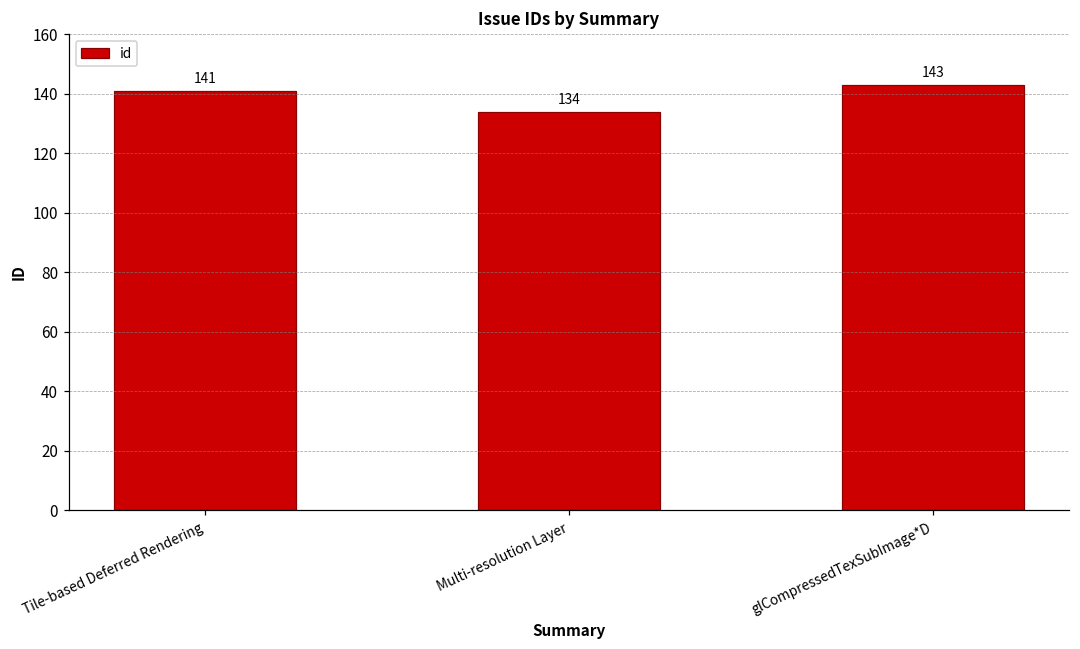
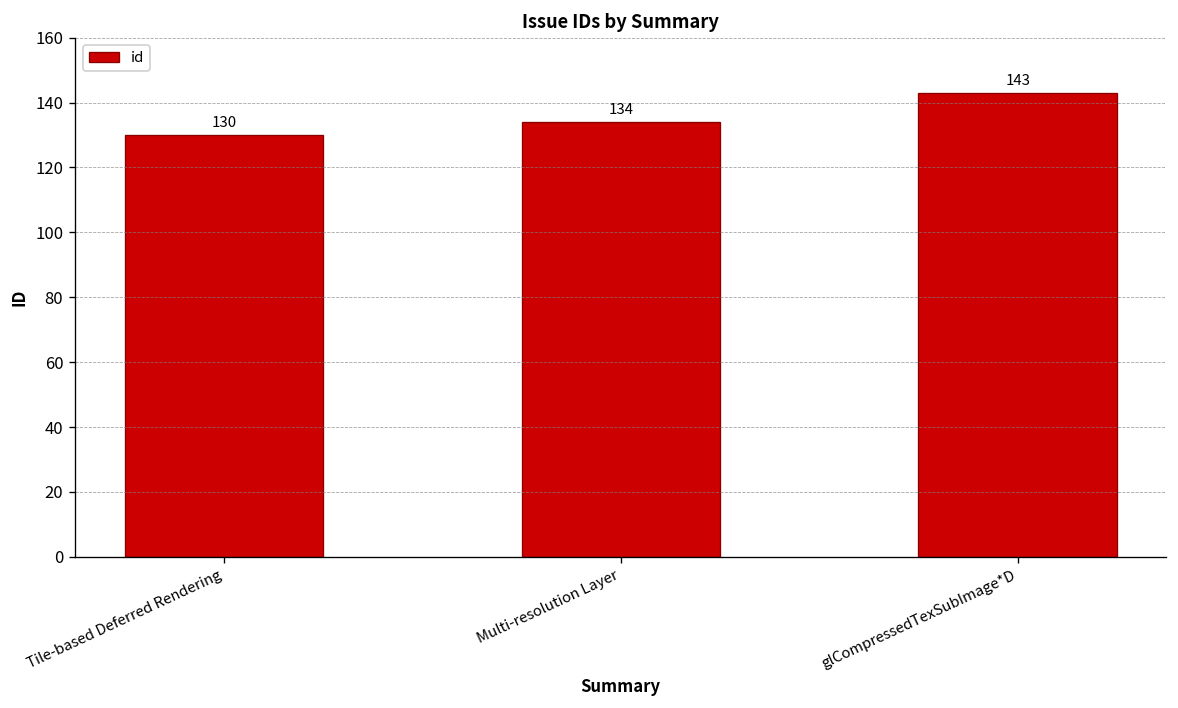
  {
-   "Tile-based Deferred Rendering": 141,
+   "Tile-based Deferred Rendering": 130,
    "Multi-resolution Layer": 134,
    "glCompressedTexSubImage*D": 143
  }
